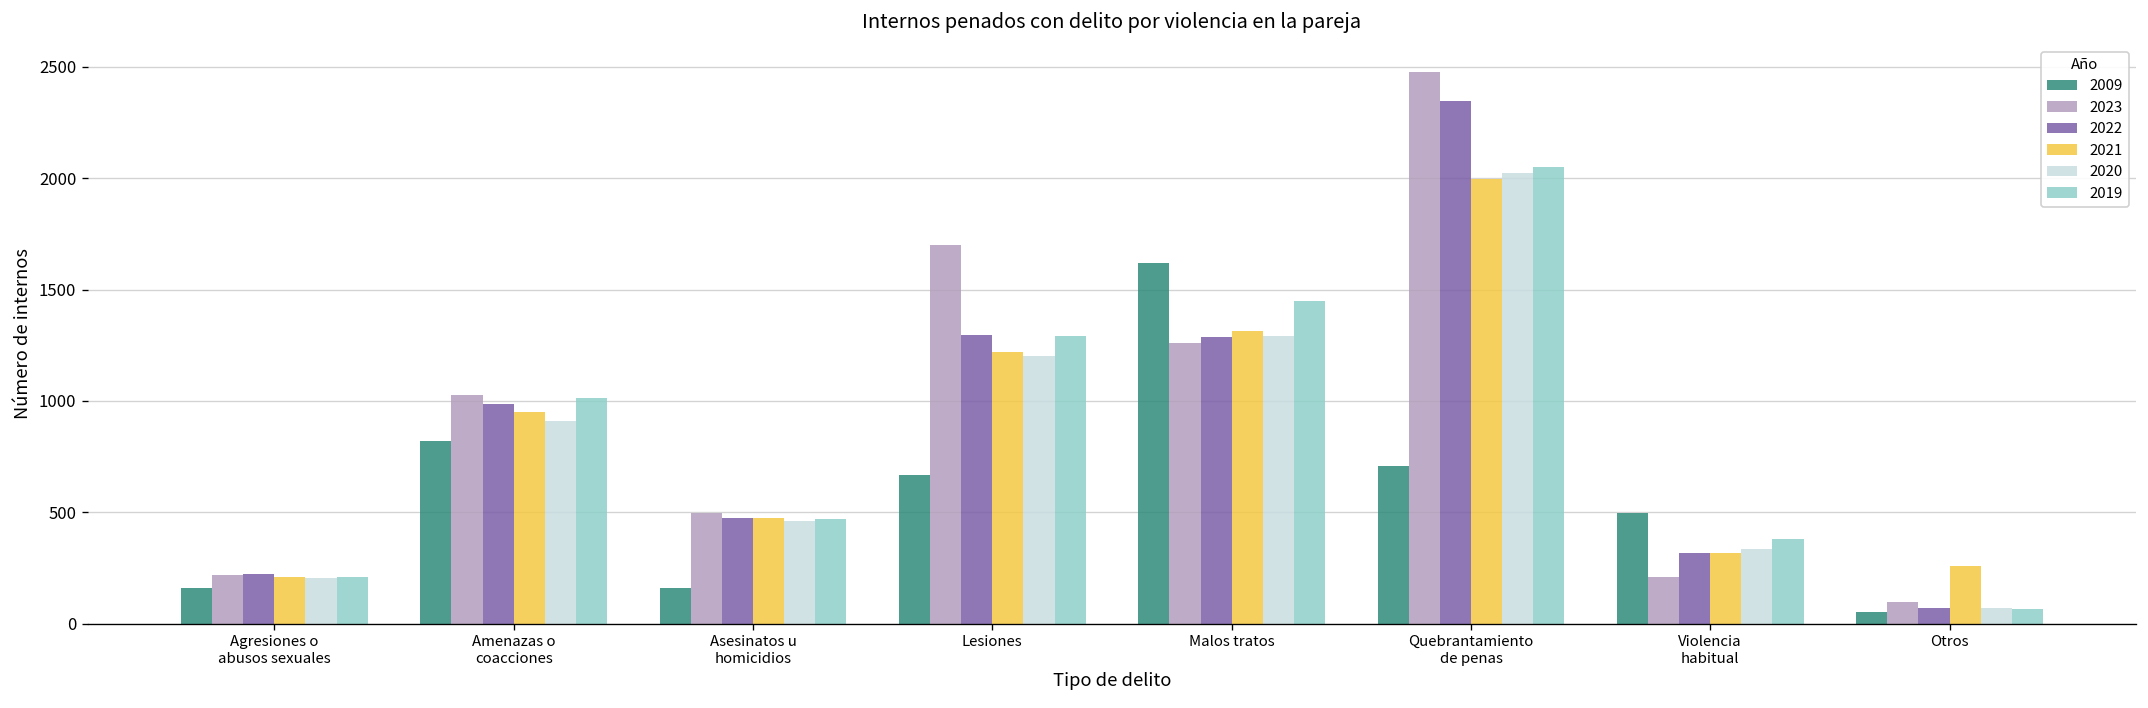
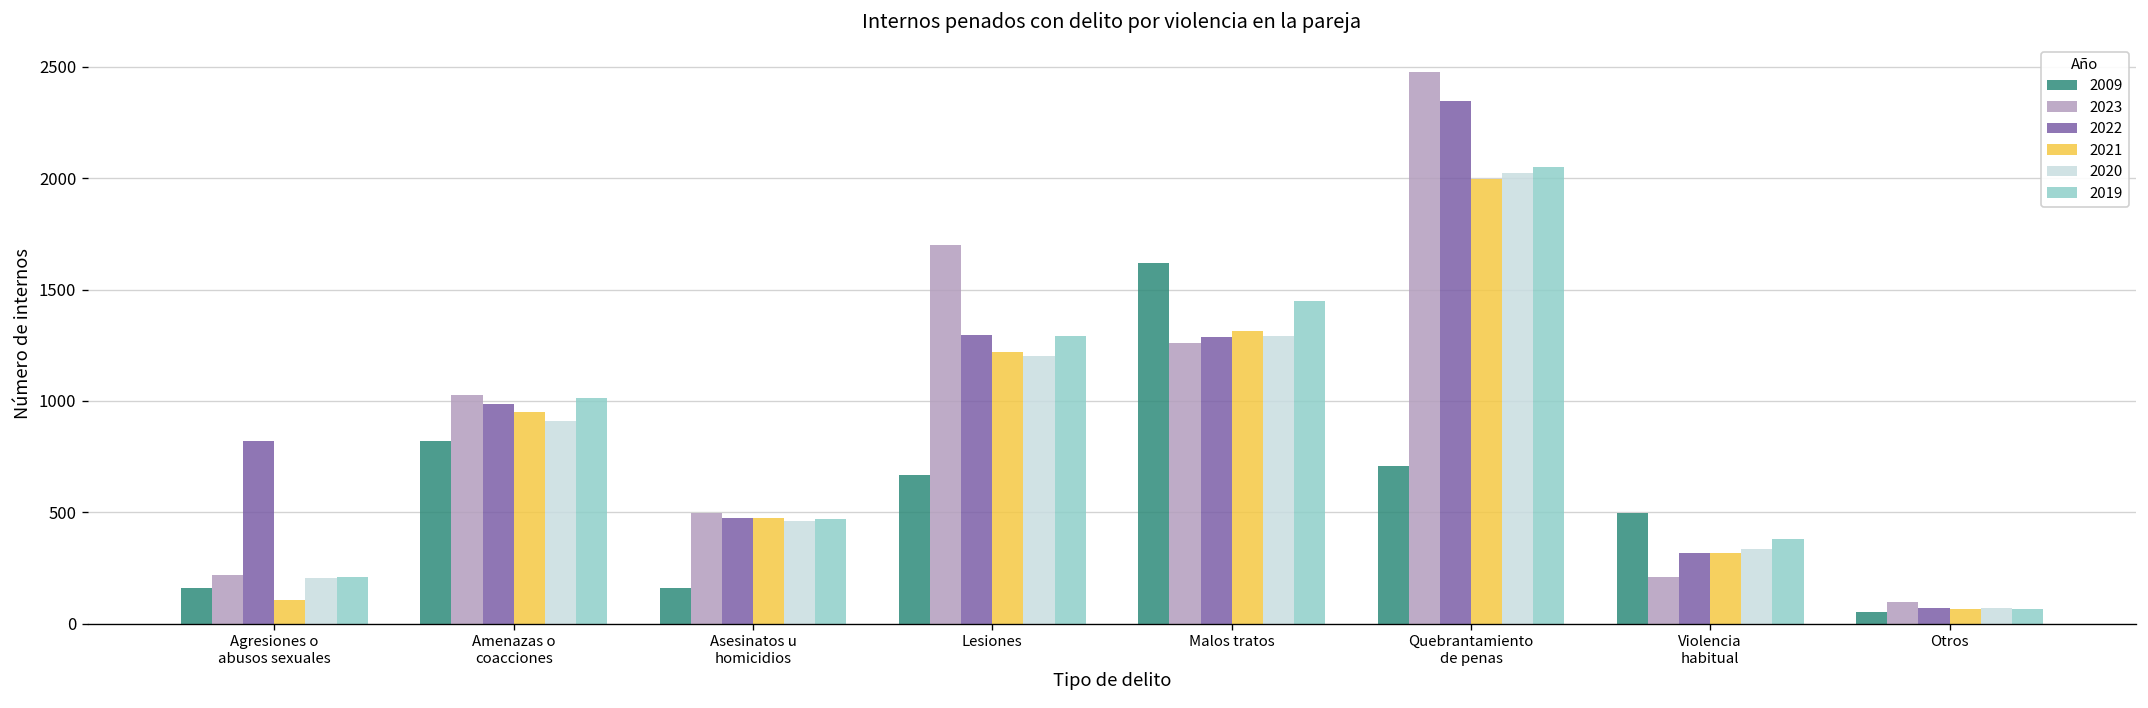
  {
    "2009": {
      "Agresiones o abusos sexuales": 160,
      "Amenazas o coacciones": 820,
      "Asesinatos u homicidios": 160,
      "Lesiones": 670,
      "Malos tratos": 1620,
      "Quebrantamiento de penas": 710,
      "Violencia habitual": 500,
      "Otros": 50
    },
    "2023": {
      "Agresiones o abusos sexuales": 220,
      "Amenazas o coacciones": 1030,
      "Asesinatos u homicidios": 500,
      "Lesiones": 1700,
      "Malos tratos": 1260,
      "Quebrantamiento de penas": 2480,
      "Violencia habitual": 210,
      "Otros": 100
    },
    "2022": {
-     "Agresiones o abusos sexuales": 220,
+     "Agresiones o abusos sexuales": 820,
      "Amenazas o coacciones": 990,
      "Asesinatos u homicidios": 480,
      "Lesiones": 1300,
      "Malos tratos": 1290,
      "Quebrantamiento de penas": 2340,
      "Violencia habitual": 320,
      "Otros": 70
    },
    "2021": {
-     "Agresiones o abusos sexuales": 210,
+     "Agresiones o abusos sexuales": 110,
      "Amenazas o coacciones": 950,
      "Asesinatos u homicidios": 470,
      "Lesiones": 1220,
      "Malos tratos": 1310,
      "Quebrantamiento de penas": 1990,
      "Violencia habitual": 320,
-     "Otros": 260
+     "Otros": 70
    },
    "2020": {
      "Agresiones o abusos sexuales": 210,
      "Amenazas o coacciones": 910,
      "Asesinatos u homicidios": 460,
      "Lesiones": 1200,
      "Malos tratos": 1290,
      "Quebrantamiento de penas": 2020,
      "Violencia habitual": 340,
      "Otros": 70
    },
    "2019": {
      "Agresiones o abusos sexuales": 210,
      "Amenazas o coacciones": 1010,
      "Asesinatos u homicidios": 470,
      "Lesiones": 1290,
      "Malos tratos": 1450,
      "Quebrantamiento de penas": 2050,
      "Violencia habitual": 380,
      "Otros": 70
    }
  }
